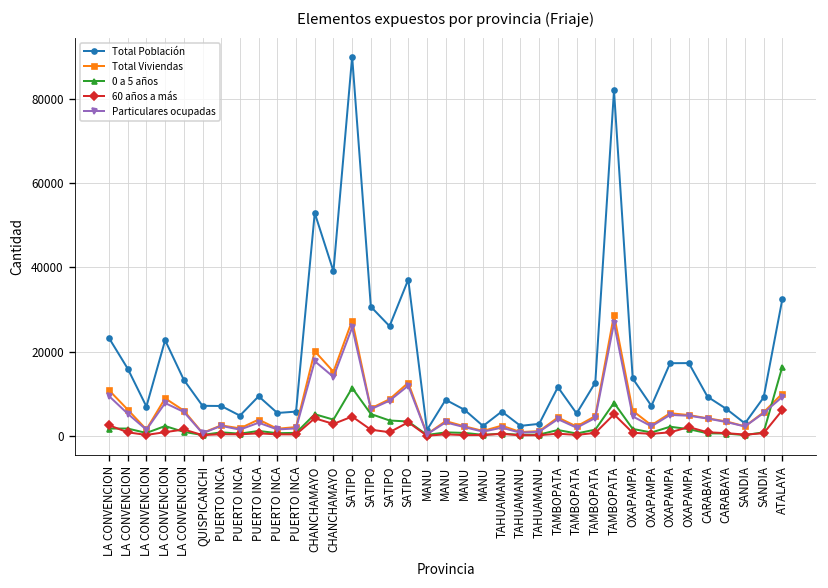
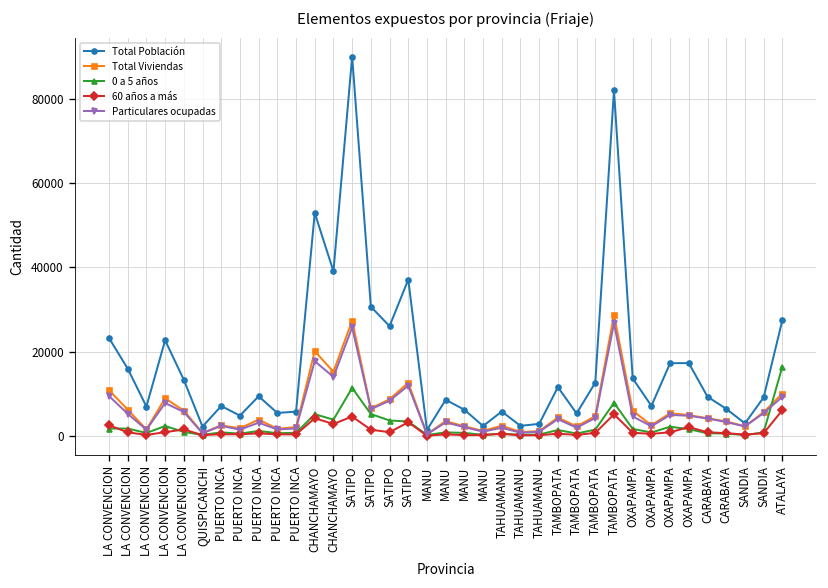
  {
    "Total Población": {
-     "QUISPICANCHI": 7000,
-     "ATALAYA": 32000
+     "QUISPICANCHI": 2000,
+     "ATALAYA": 27000
    },
    "Total Viviendas": {
      "ATALAYA": 10000
    },
    "0 a 5 años": {
      "ATALAYA": 16000
    },
    "60 años a más": {
      "ATALAYA": 6000
    },
    "Particulares ocupadas": {
      "ATALAYA": 9000
    }
  }
